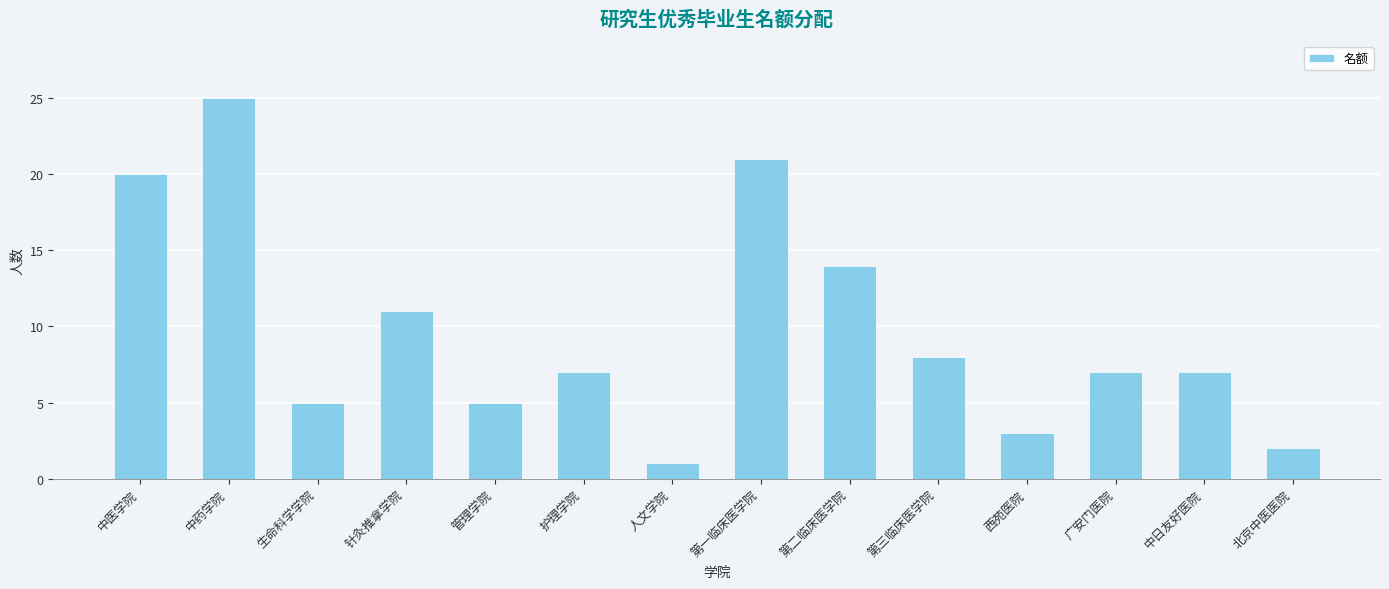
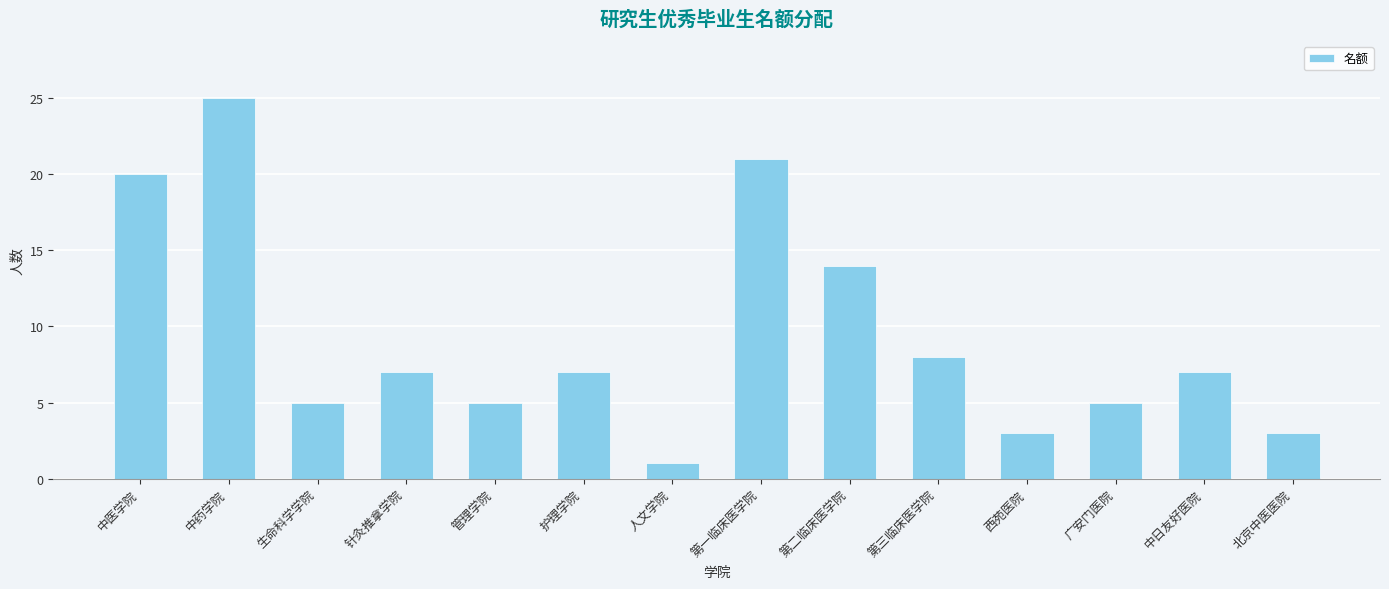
  {
    "中医学院": 20,
    "中药学院": 25,
    "生命科学学院": 5,
-   "针灸推拿学院": 11,
+   "针灸推拿学院": 7,
    "管理学院": 5,
    "护理学院": 7,
    "人文学院": 1,
    "第一临床医学院": 21,
    "第二临床医学院": 14,
    "第三临床医学院": 8,
    "西苑医院": 3,
-   "广安门医院": 7,
+   "广安门医院": 5,
    "中日友好医院": 7,
-   "北京中医医院": 2
+   "北京中医医院": 3
  }
